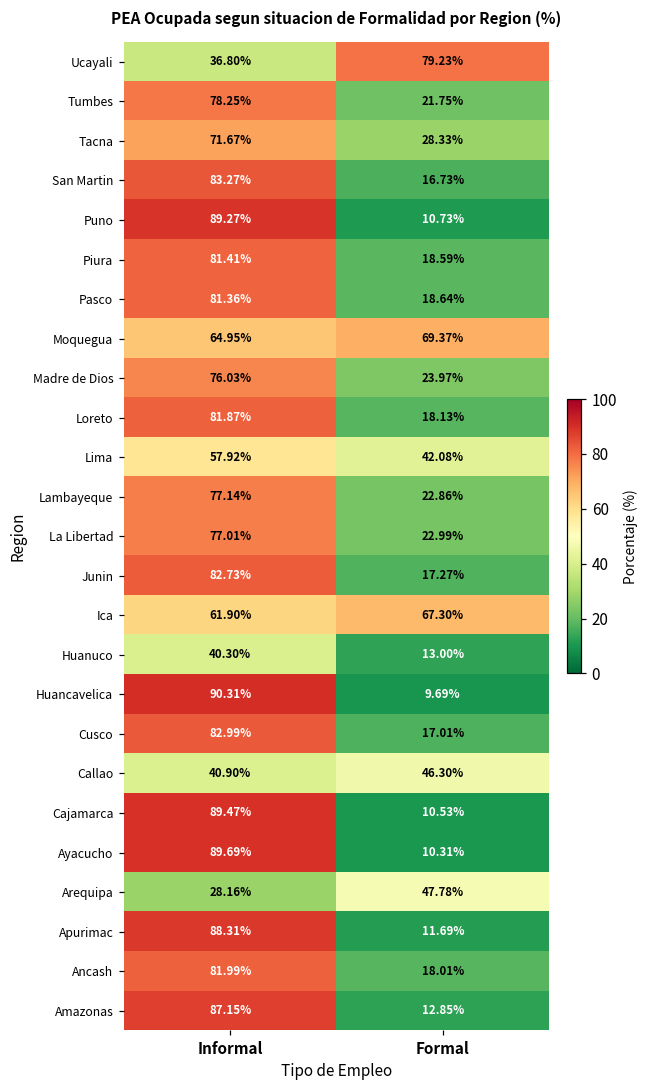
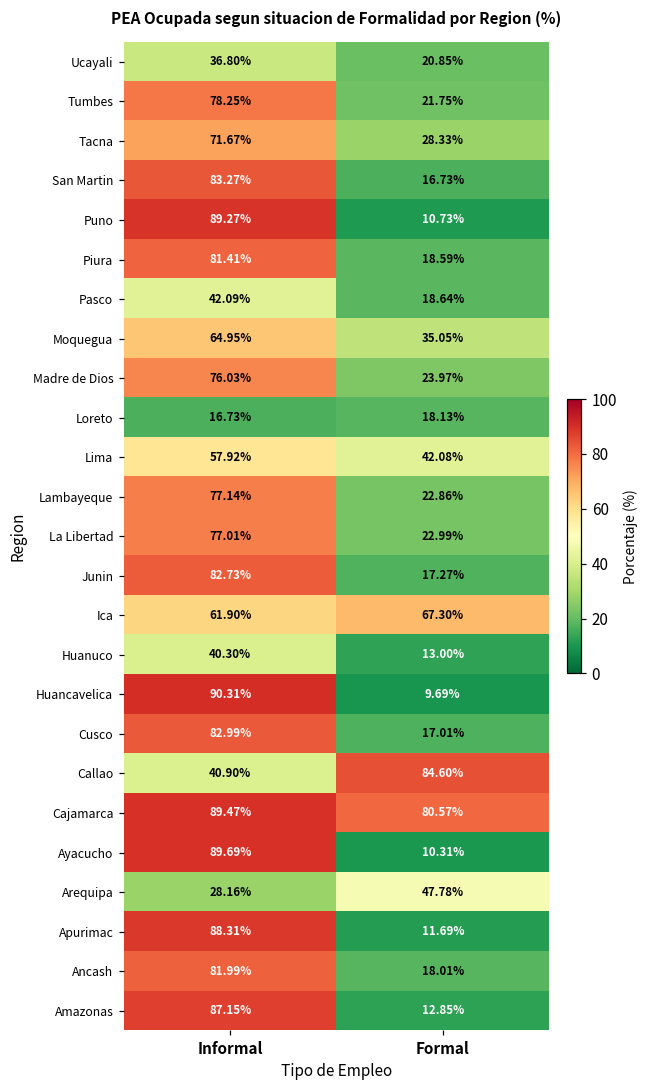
  {
    "Ucayali": {
      "Informal": "36.80%",
-     "Formal": "79.23%"
+     "Formal": "20.85%"
    },
    "Tumbes": {
      "Informal": "78.25%",
      "Formal": "21.75%"
    },
    "Tacna": {
      "Informal": "71.67%",
      "Formal": "28.33%"
    },
    "San Martin": {
      "Informal": "83.27%",
      "Formal": "16.73%"
    },
    "Puno": {
      "Informal": "89.27%",
      "Formal": "10.73%"
    },
    "Piura": {
      "Informal": "81.41%",
      "Formal": "18.59%"
    },
    "Pasco": {
-     "Informal": "81.36%",
+     "Informal": "42.09%",
      "Formal": "18.64%"
    },
    "Moquegua": {
      "Informal": "64.95%",
-     "Formal": "69.37%"
+     "Formal": "35.05%"
    },
    "Madre de Dios": {
      "Informal": "76.03%",
      "Formal": "23.97%"
    },
    "Loreto": {
-     "Informal": "81.87%",
+     "Informal": "16.73%",
      "Formal": "18.13%"
    },
    "Lima": {
      "Informal": "57.92%",
      "Formal": "42.08%"
    },
    "Lambayeque": {
      "Informal": "77.14%",
      "Formal": "22.86%"
    },
    "La Libertad": {
      "Informal": "77.01%",
      "Formal": "22.99%"
    },
    "Junin": {
      "Informal": "82.73%",
      "Formal": "17.27%"
    },
    "Ica": {
      "Informal": "61.90%",
      "Formal": "67.30%"
    },
    "Huanuco": {
      "Informal": "40.30%",
      "Formal": "13.00%"
    },
    "Huancavelica": {
      "Informal": "90.31%",
      "Formal": "9.69%"
    },
    "Cusco": {
      "Informal": "82.99%",
      "Formal": "17.01%"
    },
    "Callao": {
      "Informal": "40.90%",
-     "Formal": "46.30%"
+     "Formal": "84.60%"
    },
    "Cajamarca": {
      "Informal": "89.47%",
-     "Formal": "10.53%"
+     "Formal": "80.57%"
    },
    "Ayacucho": {
      "Informal": "89.69%",
      "Formal": "10.31%"
    },
    "Arequipa": {
      "Informal": "28.16%",
      "Formal": "47.78%"
    },
    "Apurimac": {
      "Informal": "88.31%",
      "Formal": "11.69%"
    },
    "Ancash": {
      "Informal": "81.99%",
      "Formal": "18.01%"
    },
    "Amazonas": {
      "Informal": "87.15%",
      "Formal": "12.85%"
    }
  }
